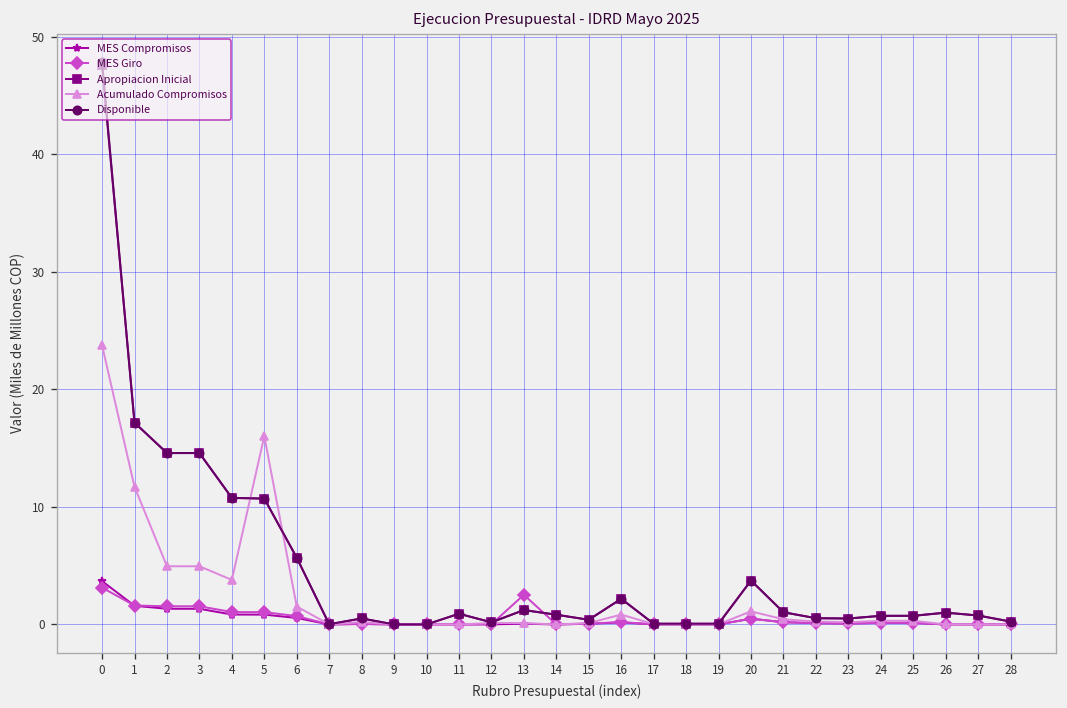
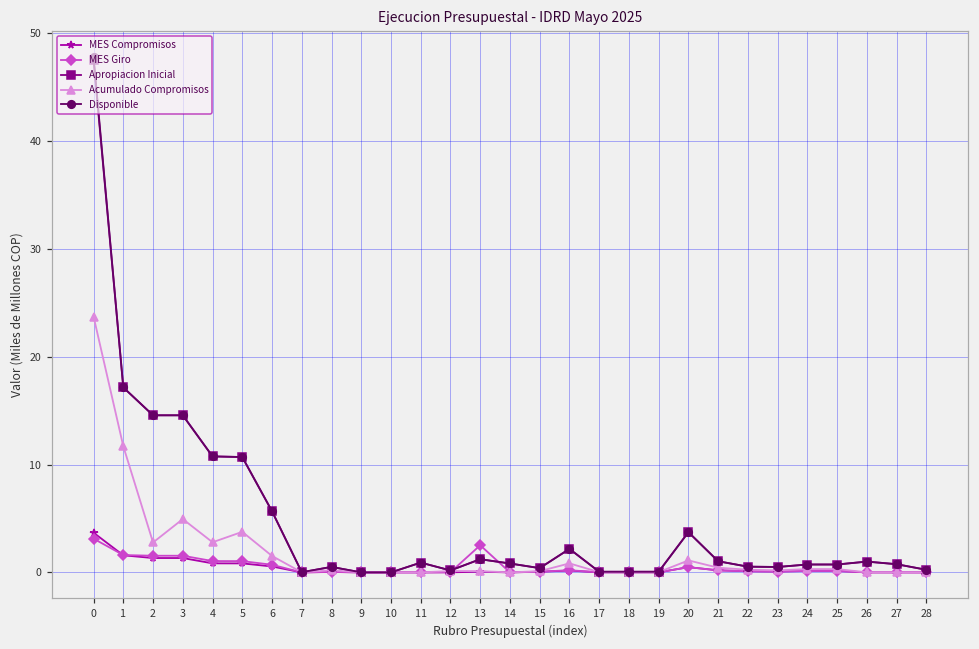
  {
    "MES Giro": {
      "0": 3,
      "13": 3
    },
    "Acumulado Compromisos": {
      "0": 24,
      "1": 12,
-     "2": 5,
+     "2": 3,
      "3": 5,
-     "4": 4,
-     "5": 16,
+     "4": 3,
+     "5": 4,
      "6": 2,
      "16": 1,
      "20": 1
    }
  }
